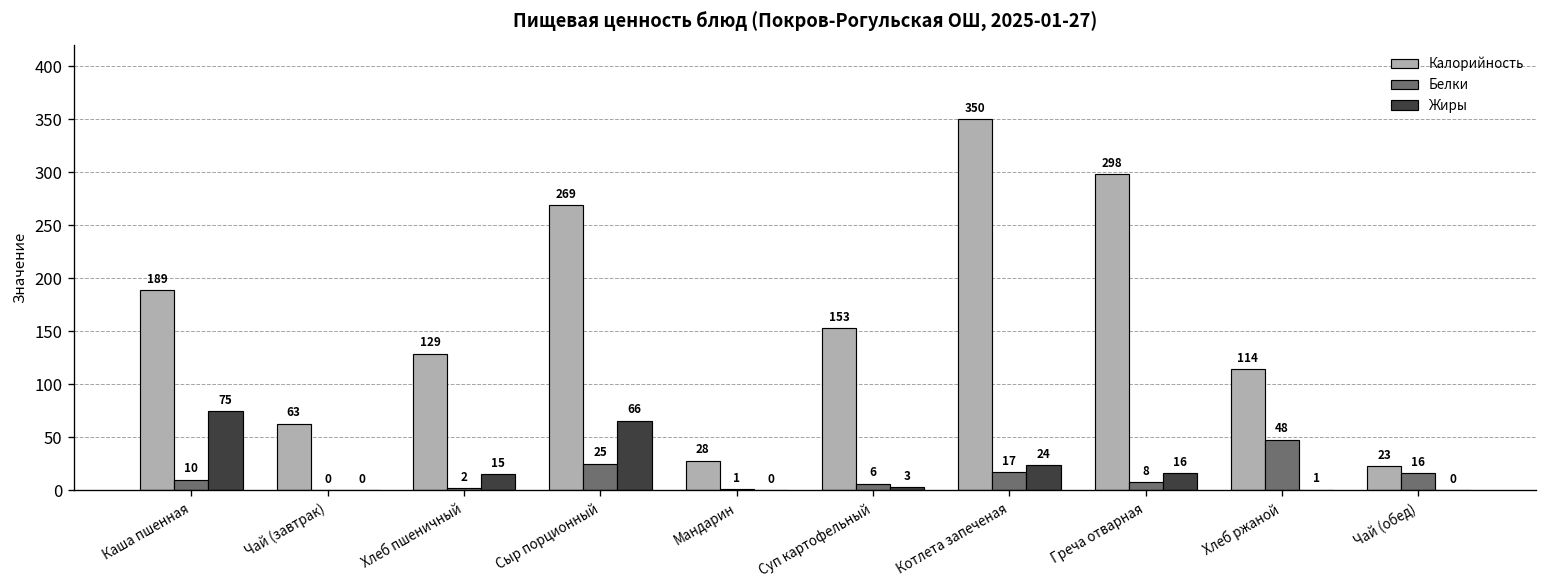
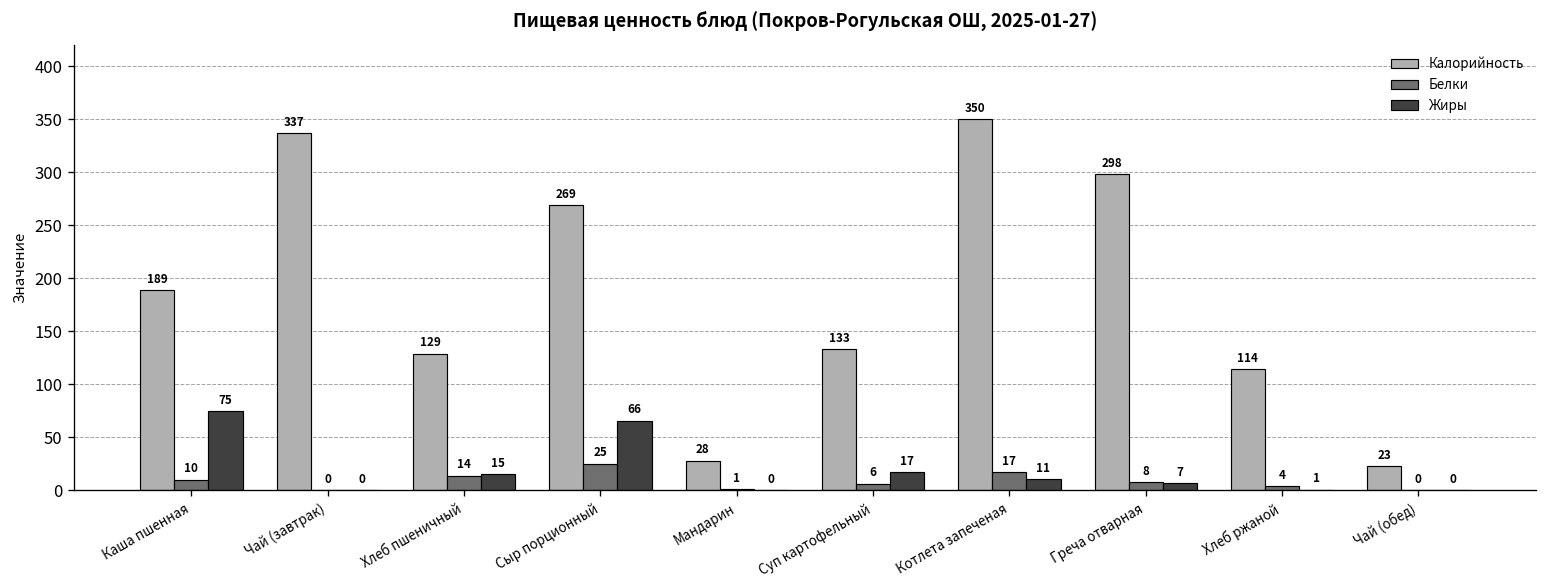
  {
    "Калорийность": {
      "Каша пшенная": 189,
-     "Чай (завтрак)": 63,
+     "Чай (завтрак)": 337,
      "Хлеб пшеничный": 129,
      "Сыр порционный": 269,
      "Мандарин": 28,
-     "Суп картофельный": 153,
+     "Суп картофельный": 133,
      "Котлета запеченая": 350,
      "Греча отварная": 298,
      "Хлеб ржаной": 114,
      "Чай (обед)": 23
    },
    "Белки": {
      "Каша пшенная": 10,
      "Чай (завтрак)": 0,
-     "Хлеб пшеничный": 2,
+     "Хлеб пшеничный": 14,
      "Сыр порционный": 25,
      "Мандарин": 1,
      "Суп картофельный": 6,
      "Котлета запеченая": 17,
      "Греча отварная": 8,
-     "Хлеб ржаной": 48,
-     "Чай (обед)": 16
+     "Хлеб ржаной": 4,
+     "Чай (обед)": 0
    },
    "Жиры": {
      "Каша пшенная": 75,
      "Чай (завтрак)": 0,
      "Хлеб пшеничный": 15,
      "Сыр порционный": 66,
      "Мандарин": 0,
-     "Суп картофельный": 3,
-     "Котлета запеченая": 24,
-     "Греча отварная": 16,
+     "Суп картофельный": 17,
+     "Котлета запеченая": 11,
+     "Греча отварная": 7,
      "Хлеб ржаной": 1,
      "Чай (обед)": 0
    }
  }
